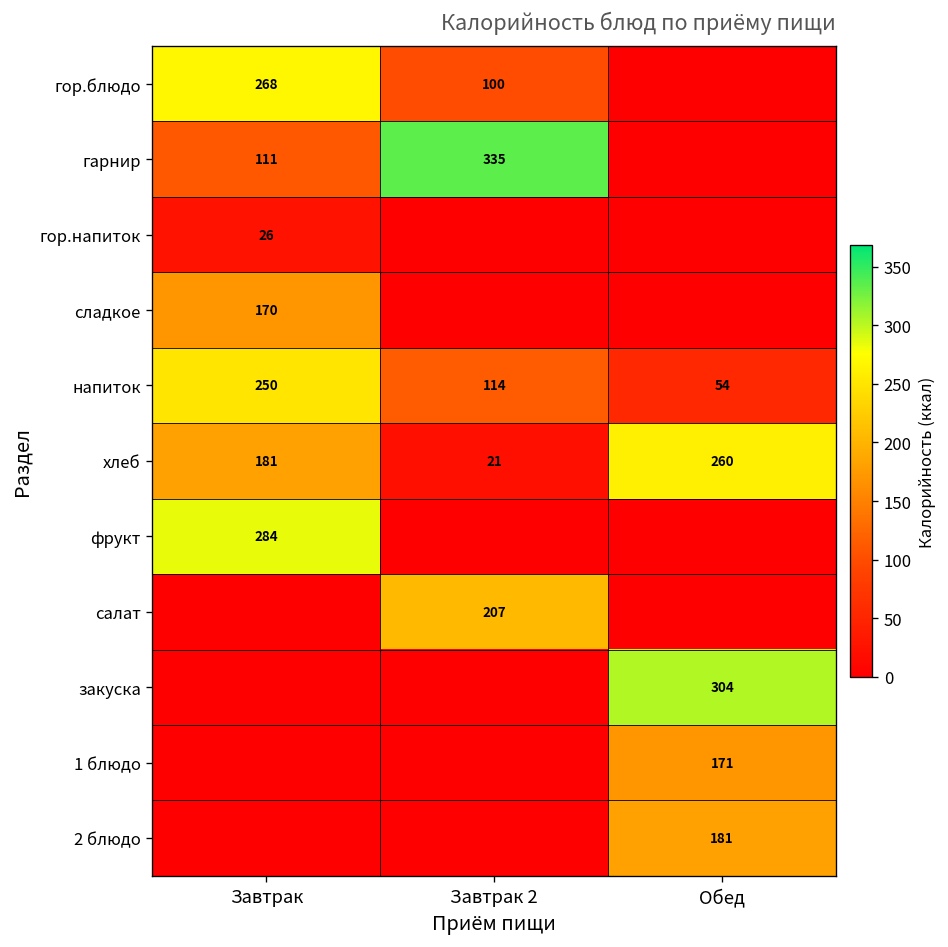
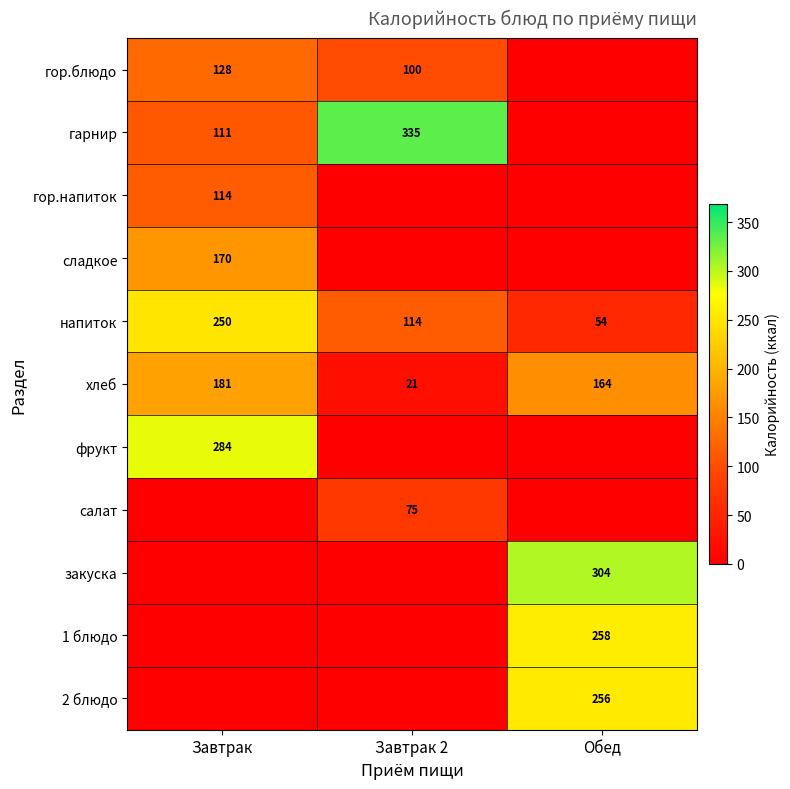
  {
    "гор.блюдо": {
-     "Завтрак": 268,
+     "Завтрак": 128,
      "Завтрак 2": 100
    },
    "гарнир": {
      "Завтрак": 111,
      "Завтрак 2": 335
    },
    "гор.напиток": {
-     "Завтрак": 26
+     "Завтрак": 114
    },
    "сладкое": {
      "Завтрак": 170
    },
    "напиток": {
      "Завтрак": 250,
      "Завтрак 2": 114,
      "Обед": 54
    },
    "хлеб": {
      "Завтрак": 181,
      "Завтрак 2": 21,
-     "Обед": 260
+     "Обед": 164
    },
    "фрукт": {
      "Завтрак": 284
    },
    "салат": {
-     "Завтрак 2": 207
+     "Завтрак 2": 75
    },
    "закуска": {
      "Обед": 304
    },
    "1 блюдо": {
-     "Обед": 171
+     "Обед": 258
    },
    "2 блюдо": {
-     "Обед": 181
+     "Обед": 256
    }
  }
